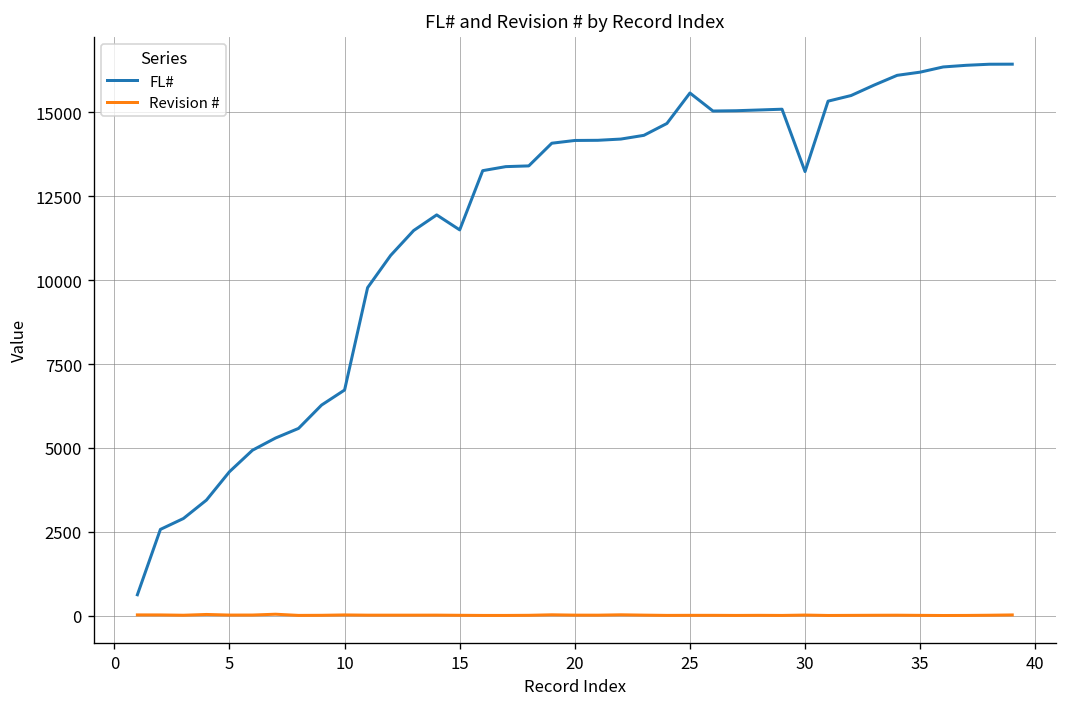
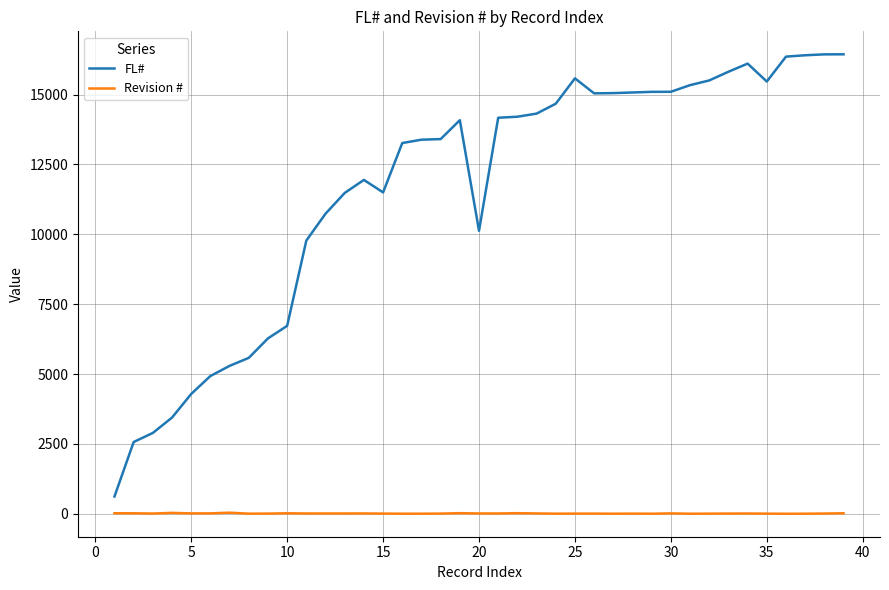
  {
    "FL#": {
      "5": 4300,
      "10": 6700,
      "15": 11500,
-     "20": 14200,
+     "20": 10100,
      "25": 15600,
-     "30": 13200,
-     "35": 16200
+     "30": 15100,
+     "35": 15500
    },
    "Revision #": {
      "5": 0,
      "10": 0,
      "15": 0,
      "20": 0,
      "25": 0,
      "30": 0,
      "35": 0
    }
  }
